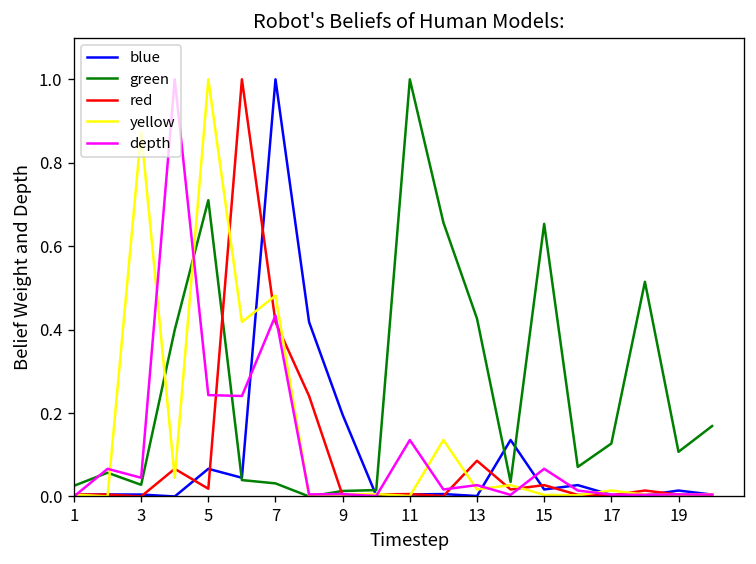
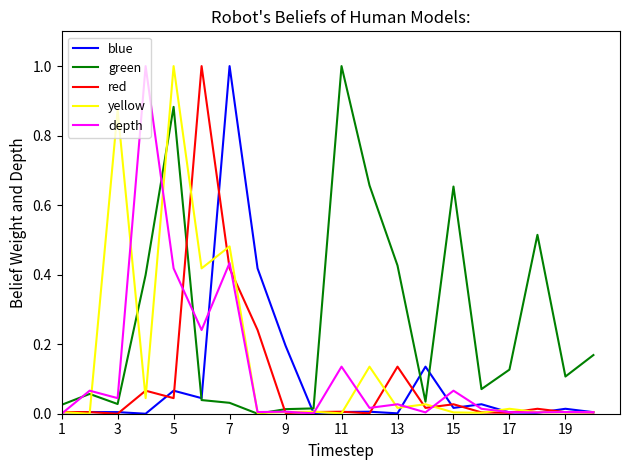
  {
    "blue": {
      "5": 0.07,
      "7": 1.00,
      "9": 0.20,
      "13": 0.00,
      "15": 0.02,
      "19": 0.01
    },
    "green": {
      "1": 0.03,
      "3": 0.03,
-     "5": 0.71,
+     "5": 0.88,
      "7": 0.03,
      "9": 0.01,
      "11": 1.00,
      "13": 0.43,
      "15": 0.65,
      "17": 0.13,
      "19": 0.11
    },
    "red": {
-     "5": 0.02,
+     "5": 0.04,
      "7": 0.42,
-     "13": 0.09,
+     "13": 0.14,
      "15": 0.03
    },
    "yellow": {
      "5": 1.00,
      "7": 0.48,
      "13": 0.02,
      "15": 0.00,
      "17": 0.01
    },
    "depth": {
      "3": 0.04,
-     "5": 0.24,
+     "5": 0.42,
      "7": 0.43,
      "11": 0.14,
      "13": 0.03,
      "15": 0.07
    }
  }
